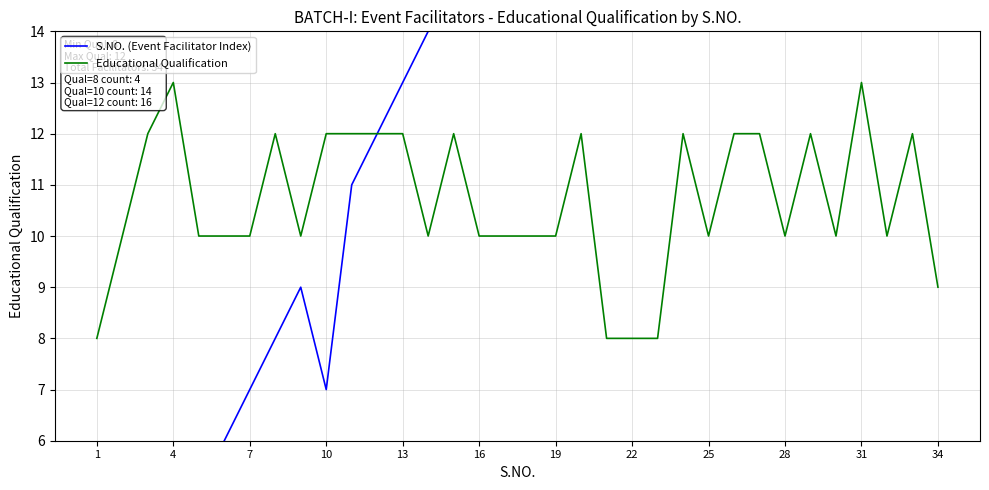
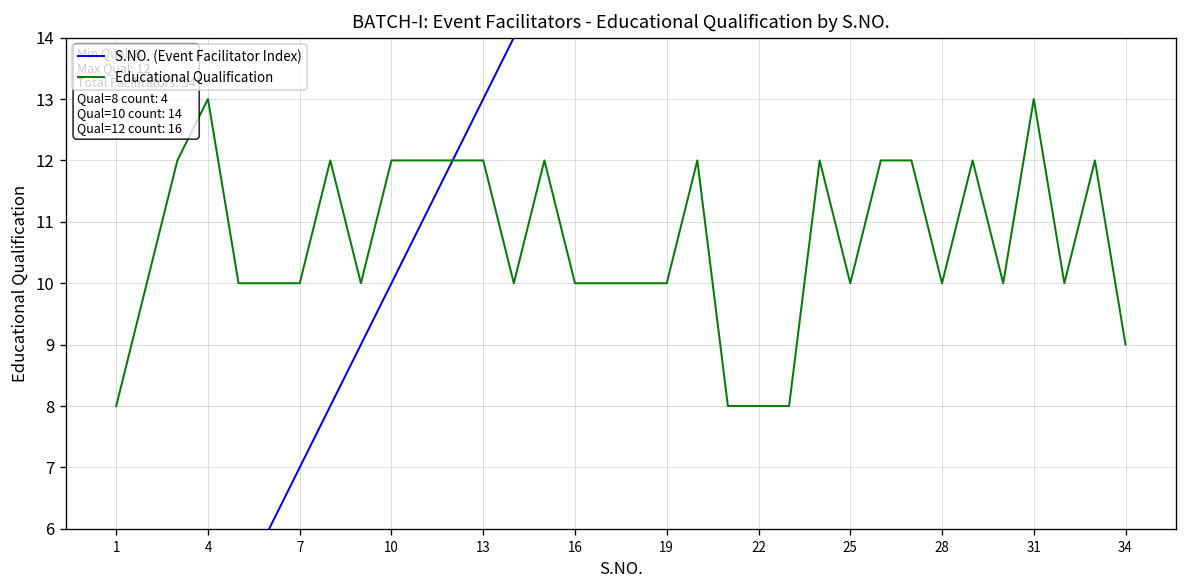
  {
    "S.NO. (Event Facilitator Index)": {
      "7": 7,
-     "10": 7,
+     "10": 10,
      "13": 13
    },
    "Educational Qualification": {
      "1": 8,
      "7": 10,
      "10": 12,
      "13": 12,
      "16": 10,
      "19": 10,
      "22": 8,
      "25": 10,
      "28": 10,
      "31": 13,
      "34": 9
    }
  }
